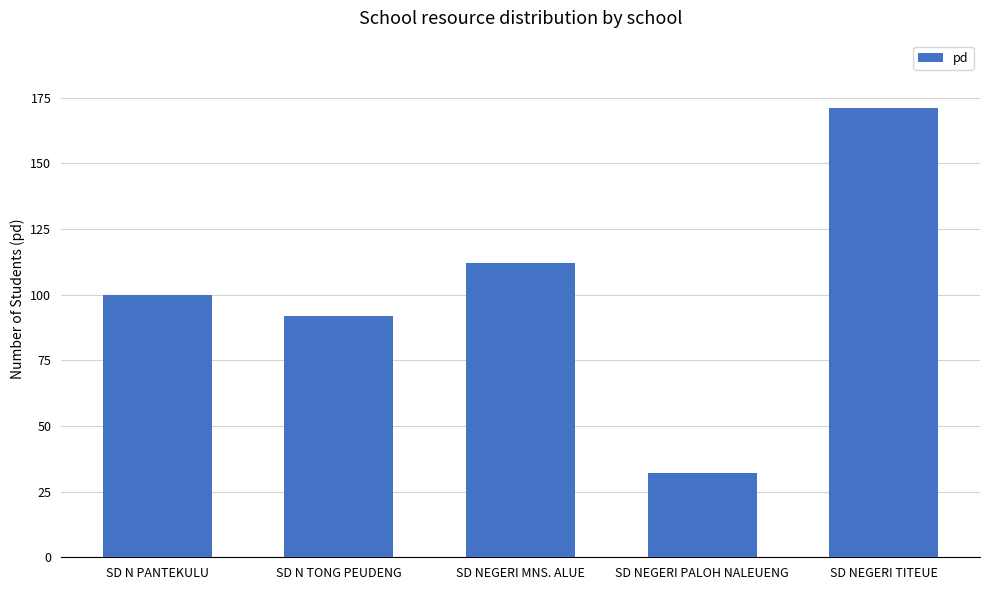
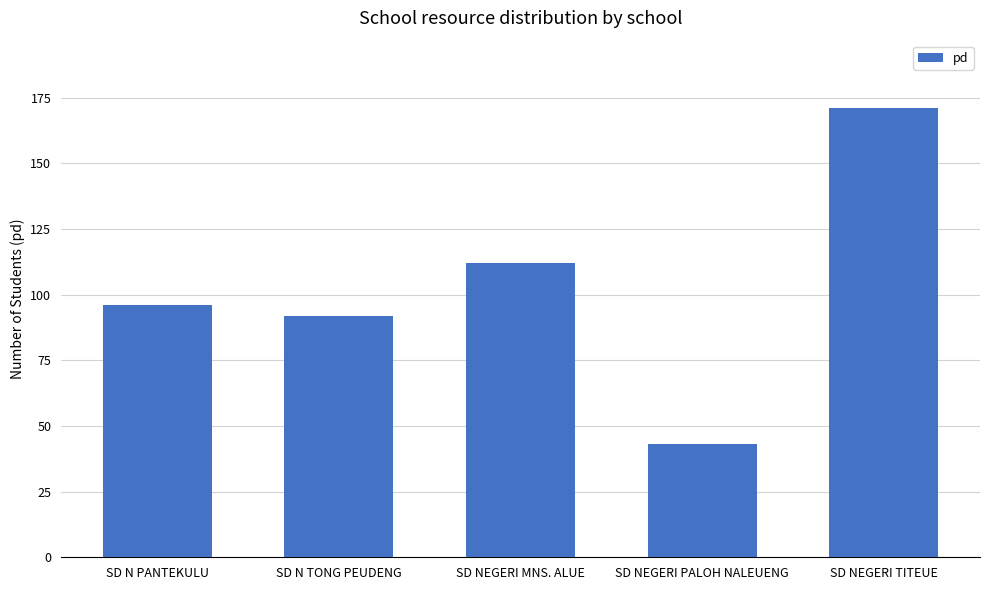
  {
-   "SD N PANTEKULU": 100,
+   "SD N PANTEKULU": 96,
    "SD N TONG PEUDENG": 92,
    "SD NEGERI MNS. ALUE": 112,
-   "SD NEGERI PALOH NALEUENG": 32,
+   "SD NEGERI PALOH NALEUENG": 43,
    "SD NEGERI TITEUE": 171
  }
